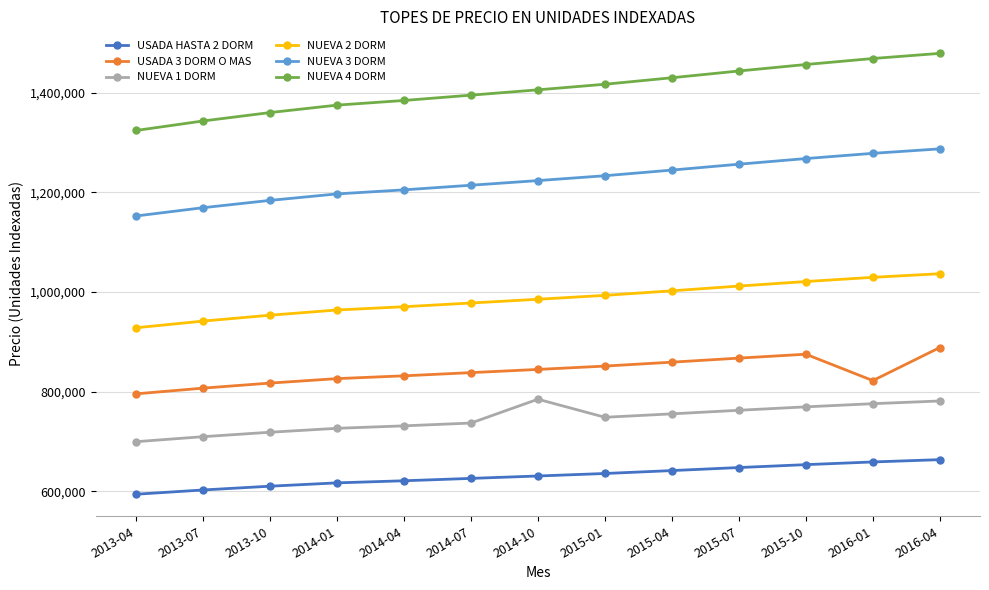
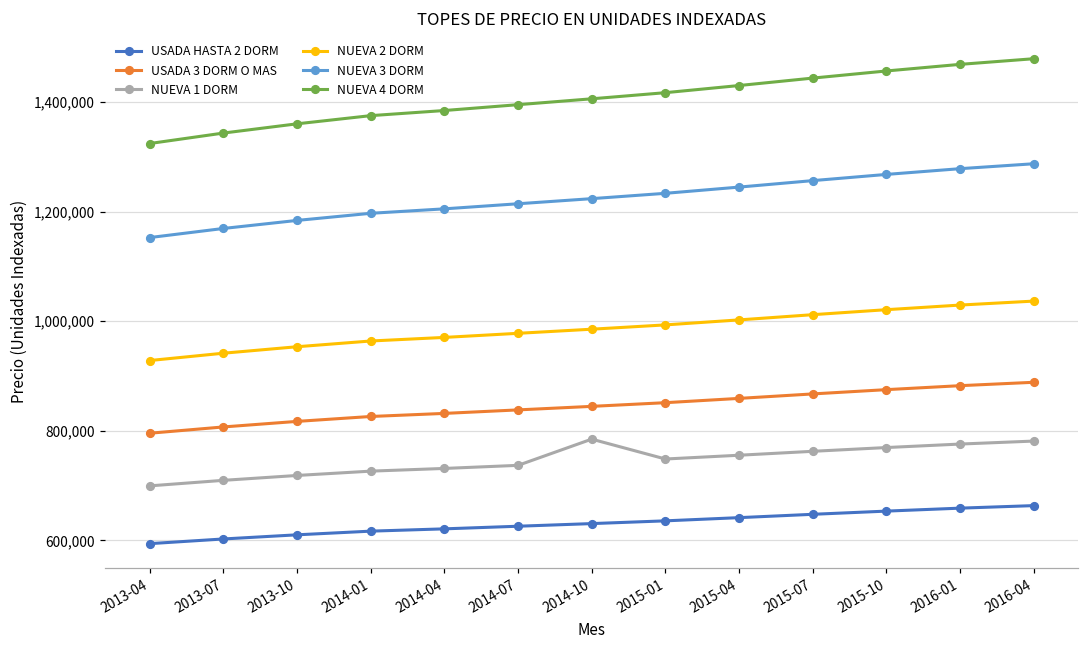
  {
    "USADA 3 DORM O MAS": {
      "2013-04": "800,000",
      "2013-07": "810,000",
      "2013-10": "820,000",
      "2014-01": "830,000",
      "2014-04": "830,000",
      "2014-07": "840,000",
      "2014-10": "840,000",
      "2015-01": "850,000",
      "2015-04": "860,000",
      "2015-07": "870,000",
      "2015-10": "870,000",
-     "2016-01": "820,000",
+     "2016-01": "880,000",
      "2016-04": "890,000"
    },
    "NUEVA 1 DORM": {
      "2013-04": "700,000",
      "2013-07": "710,000",
      "2013-10": "720,000",
      "2014-01": "730,000",
      "2014-04": "730,000",
      "2014-07": "740,000",
      "2014-10": "780,000",
      "2015-01": "750,000",
      "2015-04": "760,000",
      "2015-07": "760,000",
      "2015-10": "770,000",
      "2016-01": "780,000",
      "2016-04": "780,000"
    },
    "NUEVA 2 DORM": {
      "2013-04": "930,000",
      "2013-07": "940,000",
      "2013-10": "950,000",
      "2014-01": "960,000",
      "2014-04": "970,000",
      "2014-07": "980,000",
      "2014-10": "990,000",
      "2015-01": "990,000",
      "2015-04": "1,000,000",
      "2015-07": "1,010,000",
      "2015-10": "1,020,000",
      "2016-01": "1,030,000",
      "2016-04": "1,040,000"
    },
    "NUEVA 4 DORM": {
      "2013-04": "1,320,000",
      "2013-07": "1,340,000",
      "2013-10": "1,360,000",
      "2014-01": "1,370,000",
      "2014-04": "1,380,000",
      "2014-07": "1,390,000",
      "2014-10": "1,410,000",
      "2015-01": "1,420,000",
      "2015-04": "1,430,000",
      "2015-07": "1,440,000",
      "2015-10": "1,460,000",
      "2016-01": "1,470,000",
      "2016-04": "1,480,000"
    }
  }
